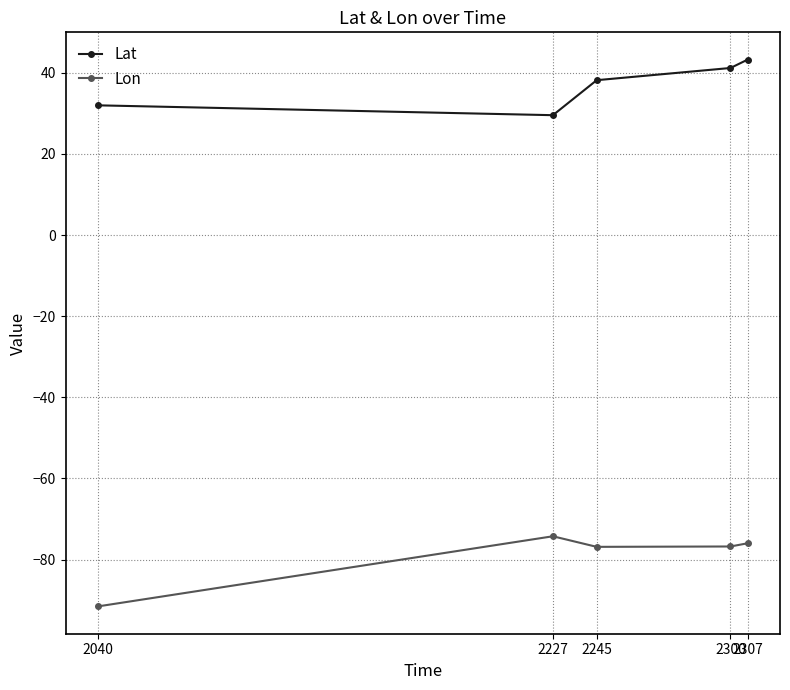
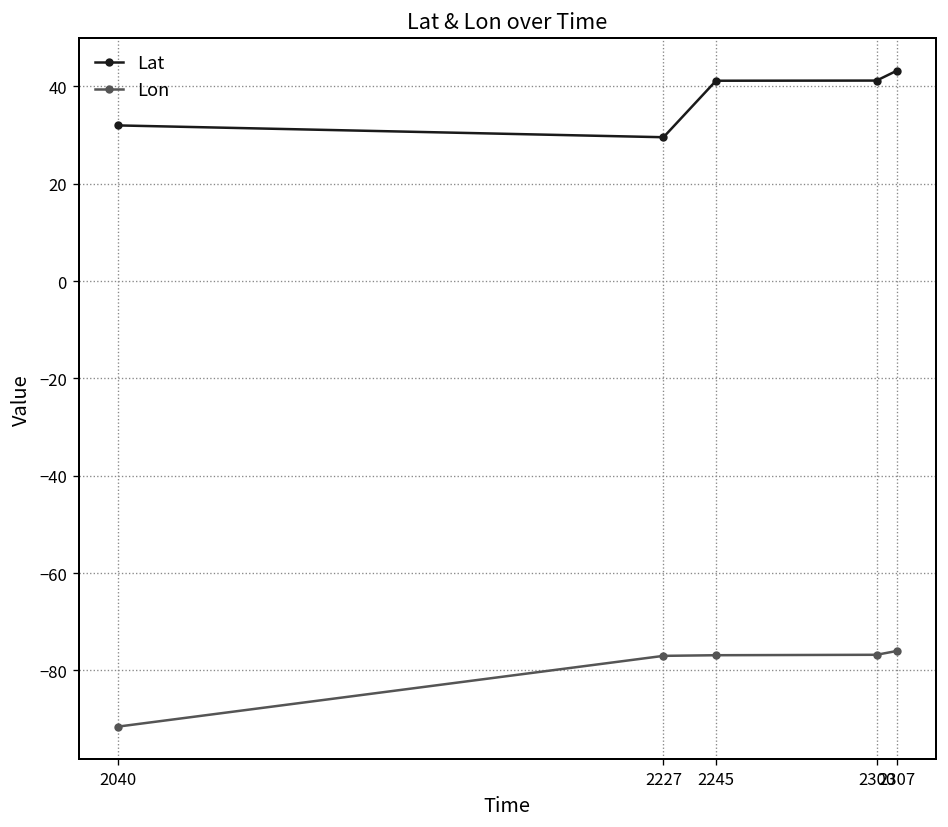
  {
    "Lat": {
      "2040": 32,
      "2227": 30,
-     "2245": 38
+     "2245": 41
    },
    "Lon": {
      "2040": -92,
-     "2227": -74,
+     "2227": -77,
      "2245": -77
    }
  }
